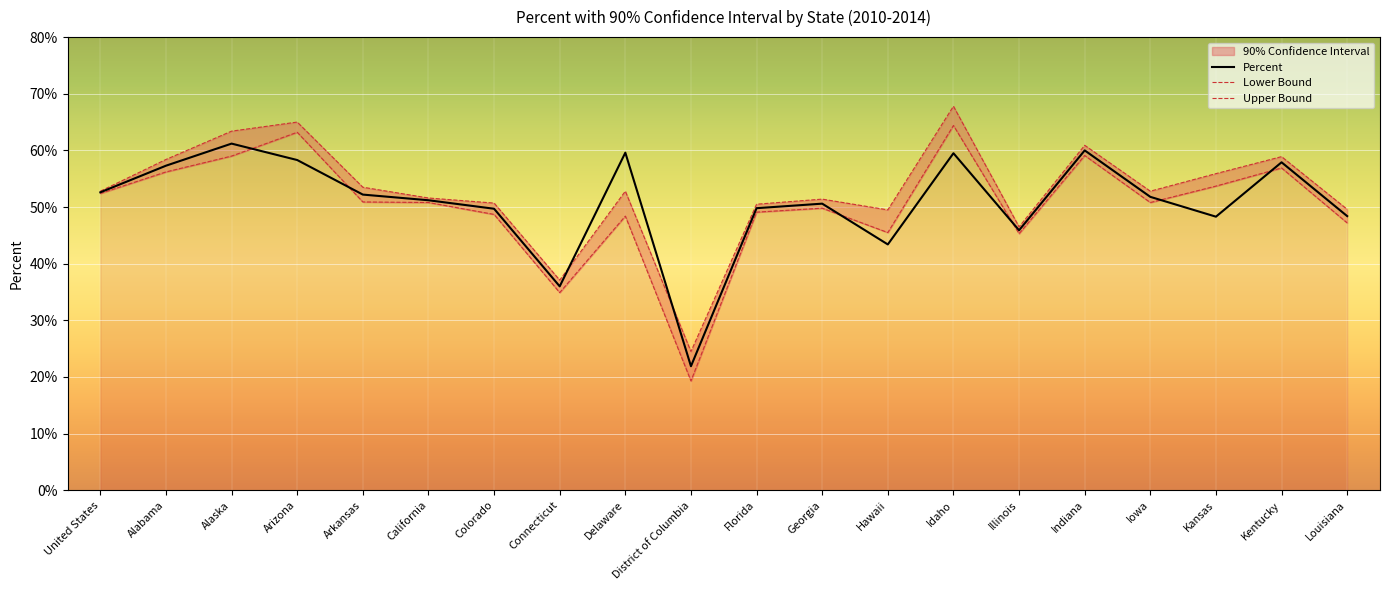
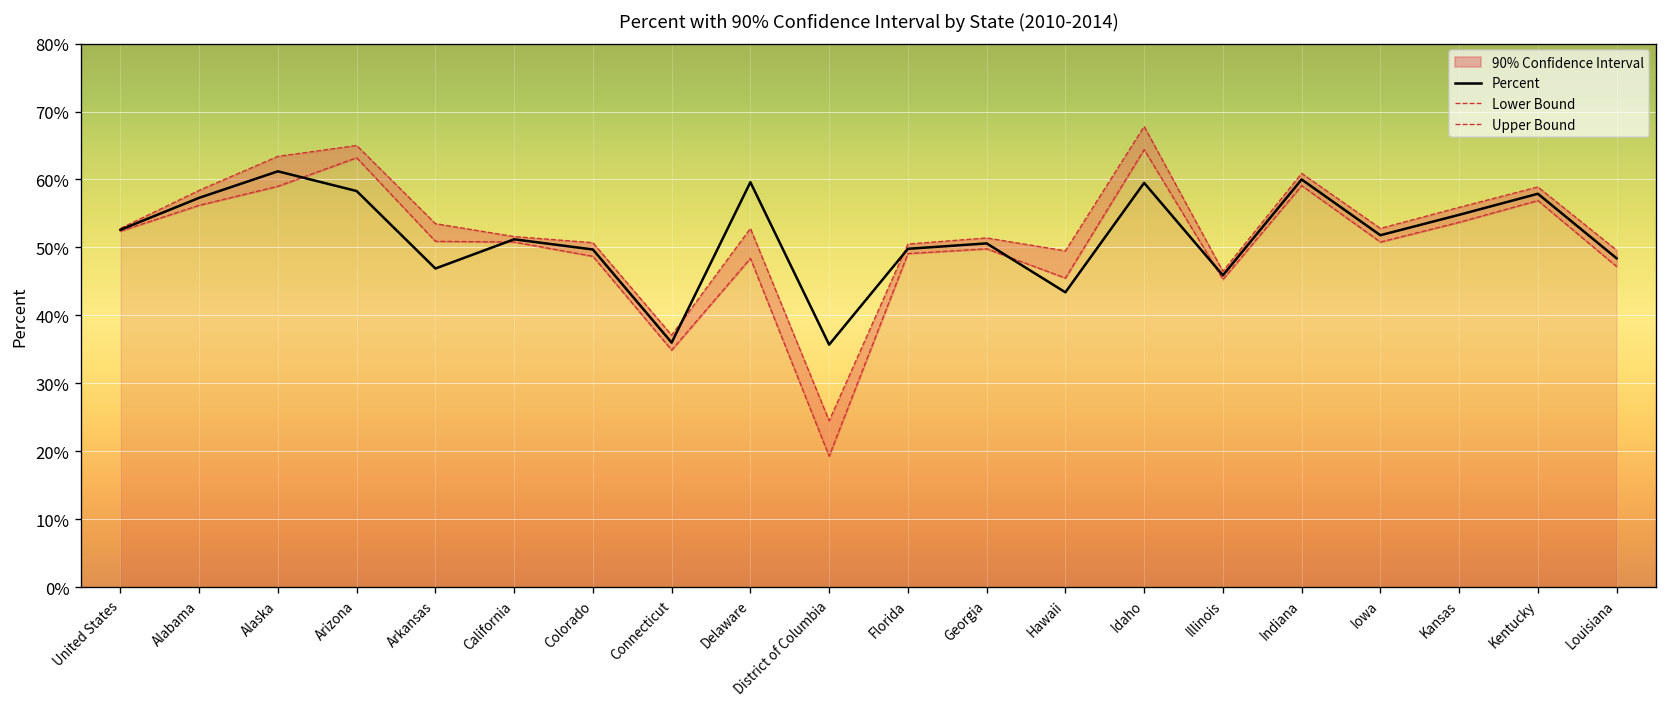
  {
    "Percent": {
      "Alabama": "57%",
      "Alaska": "61%",
      "Arizona": "58%",
-     "Arkansas": "52%",
+     "Arkansas": "47%",
      "Colorado": "50%",
      "Connecticut": "36%",
      "Delaware": "60%",
-     "District of Columbia": "22%",
+     "District of Columbia": "36%",
      "Florida": "50%",
      "Georgia": "51%",
      "Hawaii": "43%",
      "Idaho": "60%",
      "Illinois": "46%",
      "Indiana": "60%",
      "Iowa": "52%",
-     "Kansas": "48%",
+     "Kansas": "55%",
      "Kentucky": "58%",
      "Louisiana": "48%"
    }
  }
